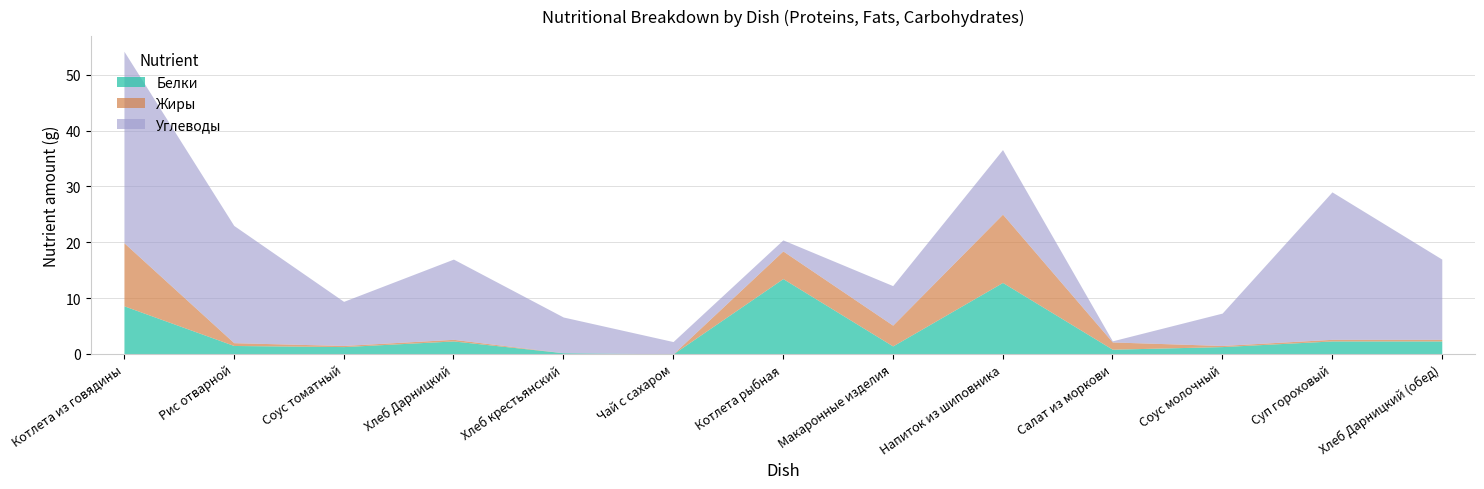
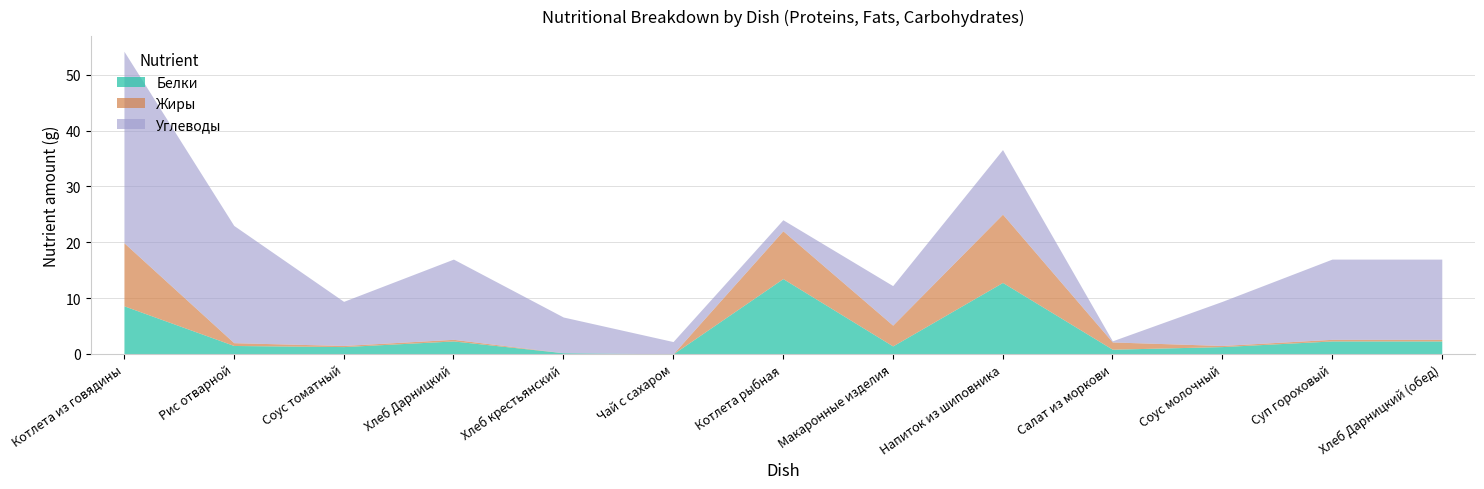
  {
    "Белки": {
      "Котлета из говядины": 9,
      "Рис отварной": 2,
      "Котлета рыбная": 13,
      "Макаронные изделия": 1,
      "Напиток из шиповника": 13,
      "Салат из моркови": 1
    },
    "Жиры": {
      "Котлета из говядины": 11,
      "Рис отварной": 1,
-     "Котлета рыбная": 5,
+     "Котлета рыбная": 9,
      "Макаронные изделия": 4,
      "Напиток из шиповника": 12
    },
    "Углеводы": {
      "Котлета из говядины": 34,
      "Рис отварной": 21,
      "Соус томатный": 8,
      "Хлеб Дарницкий": 14,
      "Хлеб крестьянский": 6,
      "Чай с сахаром": 2,
      "Котлета рыбная": 2,
      "Макаронные изделия": 7,
      "Напиток из шиповника": 12,
-     "Соус молочный": 6,
-     "Суп гороховый": 26,
+     "Соус молочный": 8,
+     "Суп гороховый": 14,
      "Хлеб Дарницкий (обед)": 14
    }
  }
